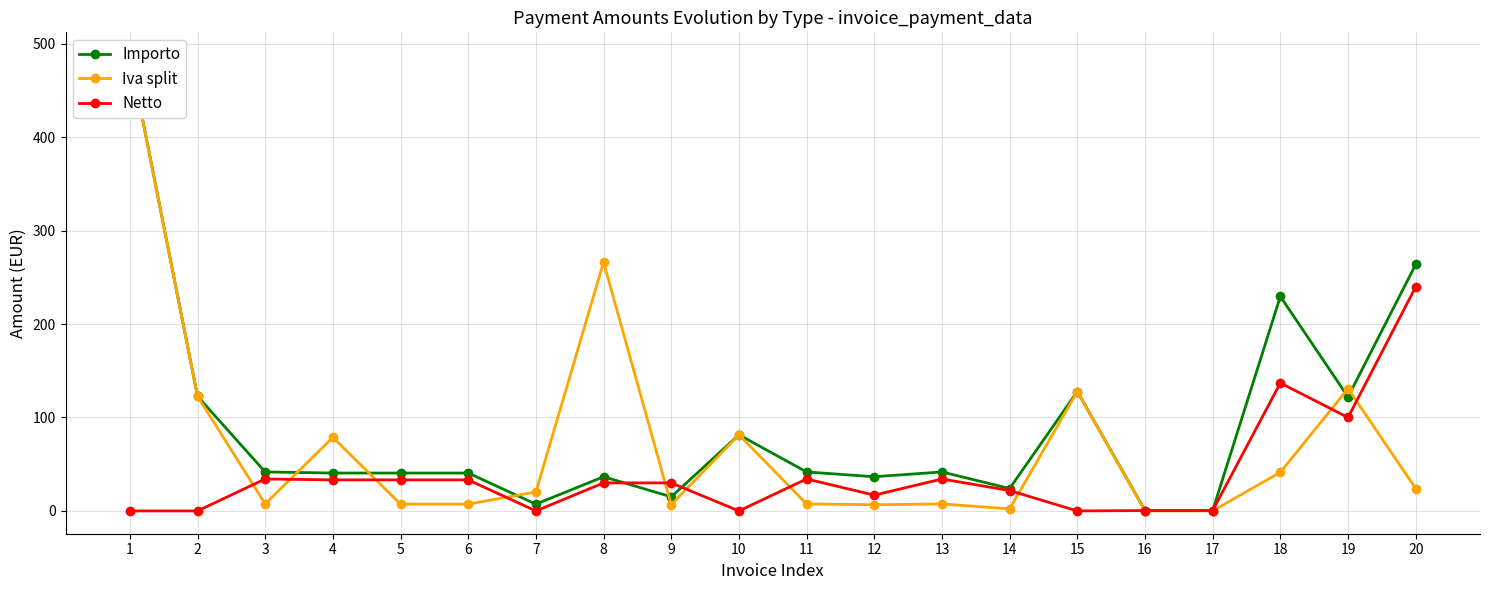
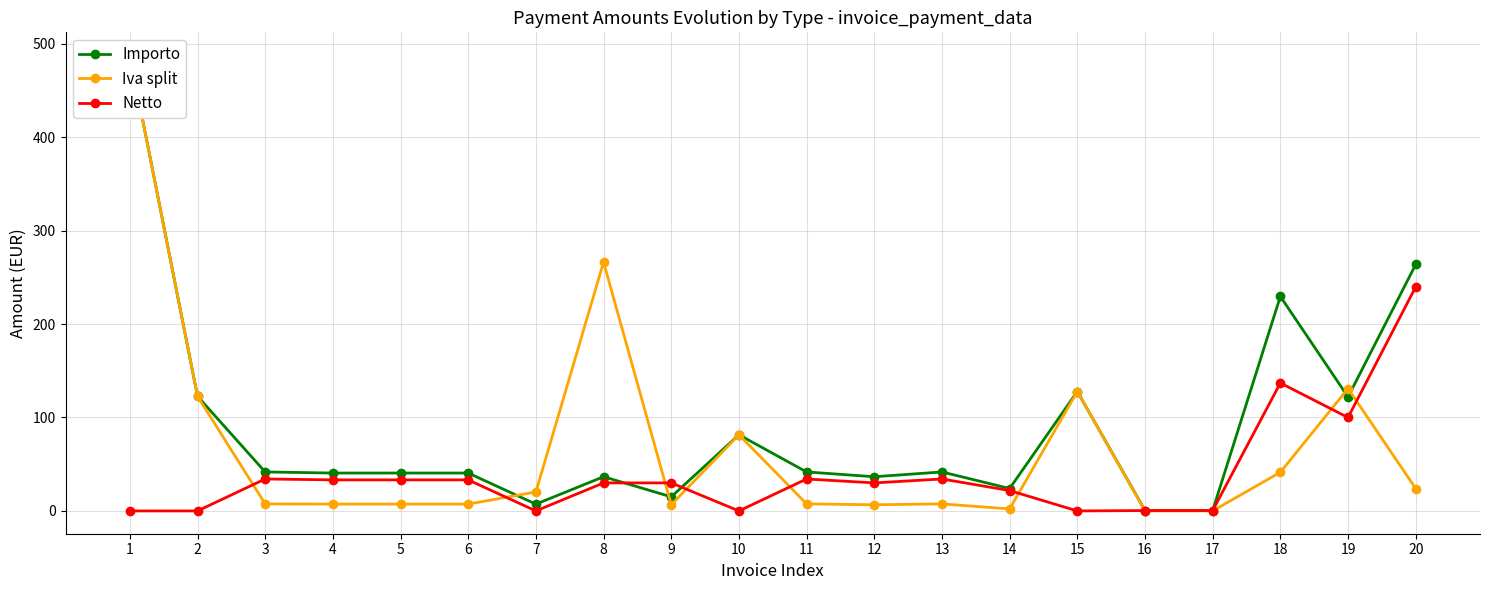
  {
    "Importo": {
      "3": 40,
      "4": 40,
      "5": 40,
      "6": 40,
      "7": 10,
      "8": 40,
      "9": 20,
      "11": 40,
      "12": 40,
      "13": 40,
      "18": 230,
      "19": 120,
      "20": 260
    },
    "Iva split": {
      "3": 10,
-     "4": 80,
+     "4": 10,
      "5": 10,
      "6": 10,
      "7": 20,
      "8": 270,
      "9": 10,
      "11": 10,
      "12": 10,
      "13": 10,
      "14": 0,
      "18": 40,
      "19": 130,
      "20": 20
    },
    "Netto": {
      "1": 0,
      "2": 0,
      "3": 30,
      "4": 30,
      "5": 30,
      "6": 30,
      "7": 0,
      "8": 30,
      "9": 30,
      "10": 0,
      "11": 30,
-     "12": 20,
+     "12": 30,
      "13": 30,
      "15": 0,
      "18": 140,
      "19": 100,
      "20": 240
    }
  }
